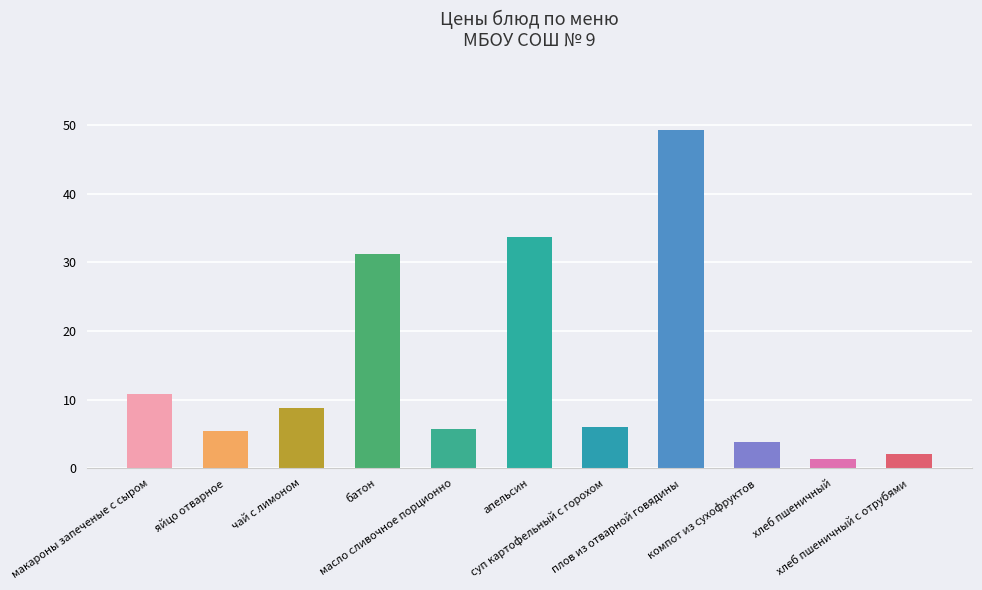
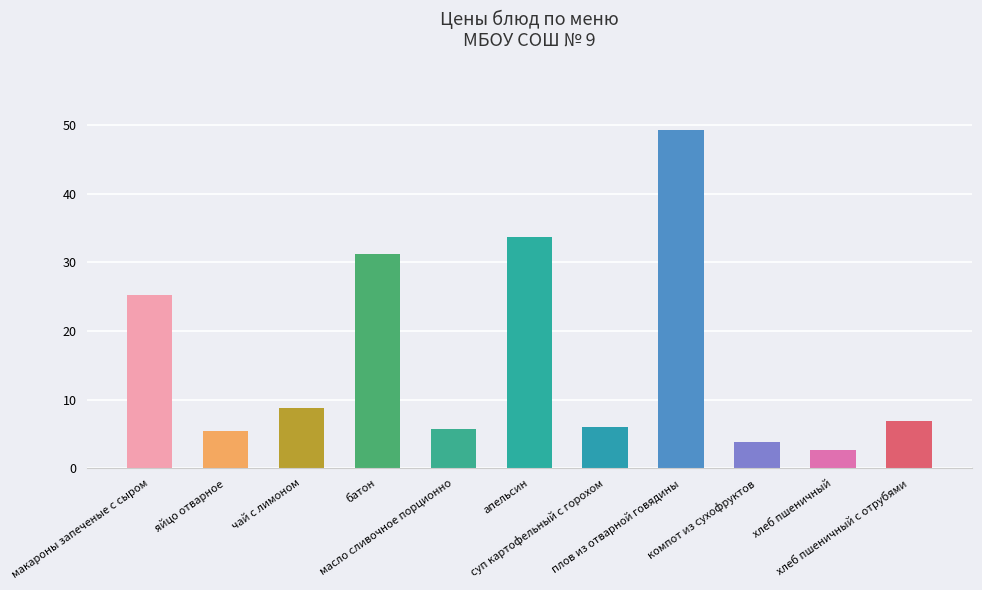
  {
-   "макароны запеченые с сыром": 11,
+   "макароны запеченые с сыром": 25,
    "яйцо отварное": 6,
    "чай с лимоном": 9,
    "батон": 31,
    "масло сливочное порционно": 6,
    "апельсин": 34,
    "суп картофельный с горохом": 6,
    "плов из отварной говядины": 49,
    "компот из сухофруктов": 4,
-   "хлеб пшеничный": 1,
-   "хлеб пшеничный с отрубями": 2
+   "хлеб пшеничный": 3,
+   "хлеб пшеничный с отрубями": 7
  }
